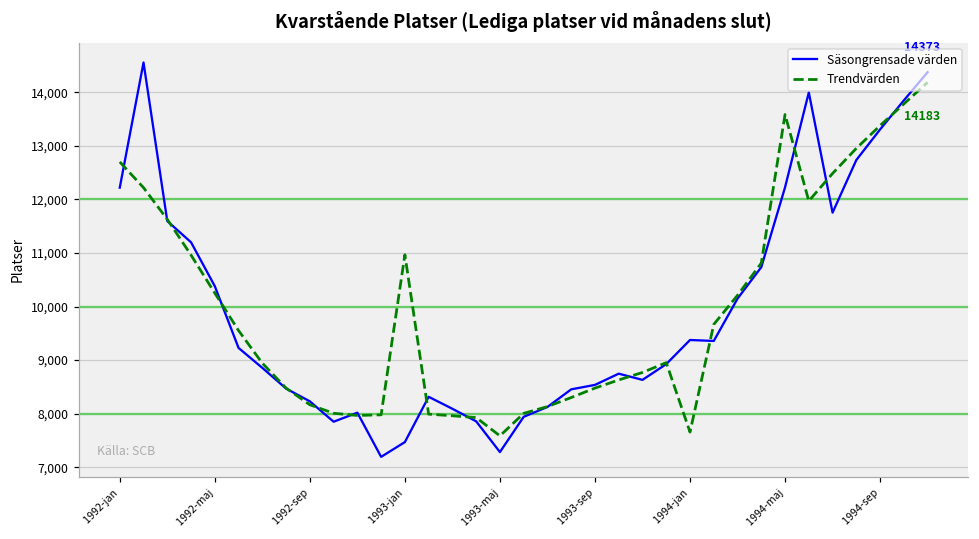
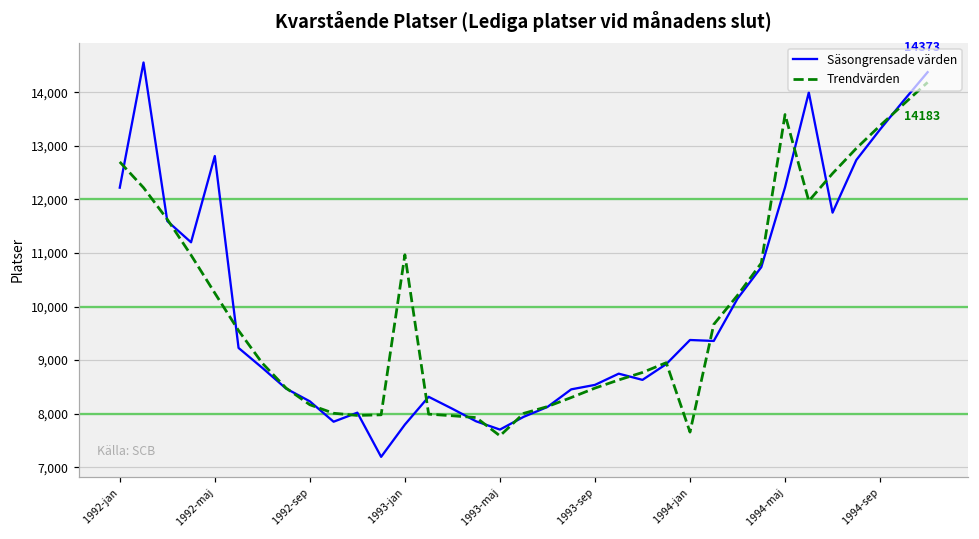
  {
    "Säsongrensade värden": {
      "1992-jan": "12,200",
-     "1992-maj": "10,400",
+     "1992-maj": "12,800",
      "1992-sep": "8,200",
-     "1993-jan": "7,500",
-     "1993-maj": "7,300",
+     "1993-jan": "7,800",
+     "1993-maj": "7,700",
      "1993-sep": "8,500",
      "1994-jan": "9,400",
      "1994-maj": "12,200",
      "1994-sep": "13,300"
    },
    "Trendvärden": {
      "1992-jan": "12,700",
      "1992-maj": "10,300",
      "1992-sep": "8,200",
      "1993-jan": "11,000",
      "1993-maj": "7,600",
      "1993-sep": "8,500",
      "1994-jan": "7,700",
      "1994-maj": "13,600",
      "1994-sep": "13,400"
    }
  }
